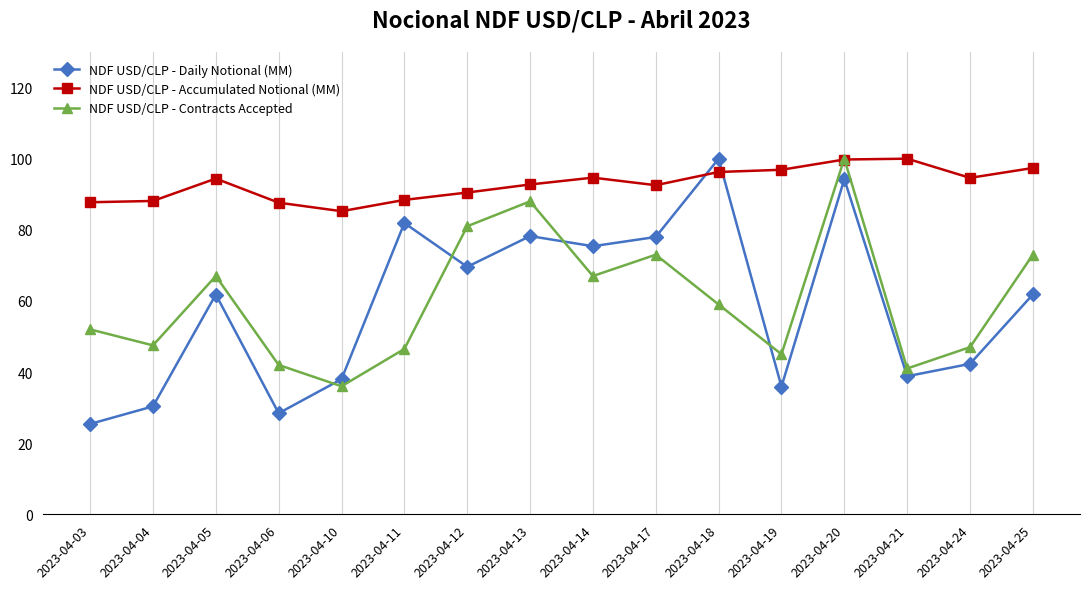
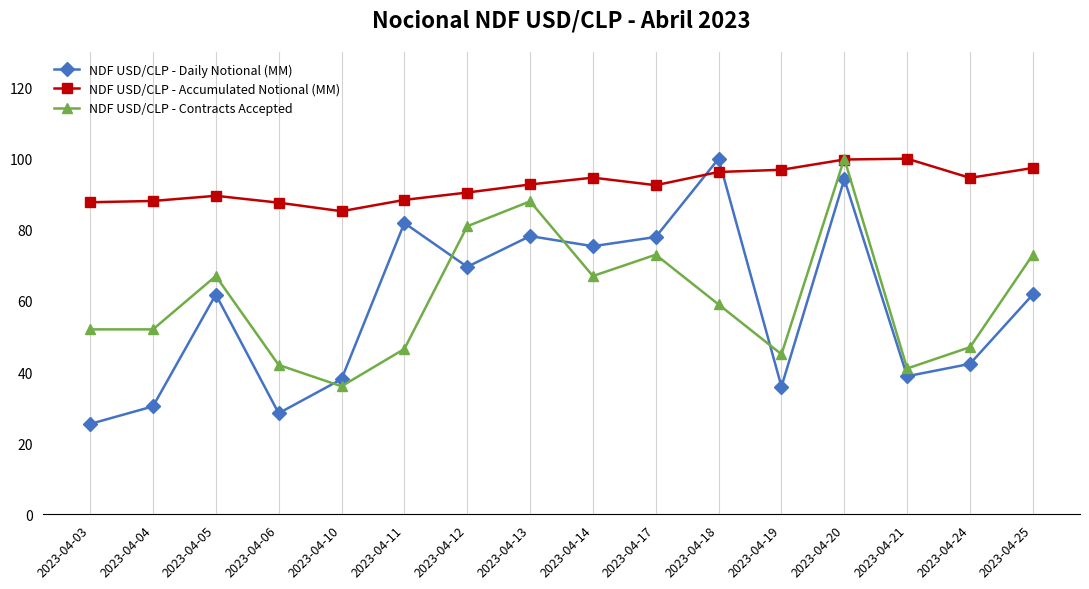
  {
    "NDF USD/CLP - Daily Notional (MM)": {
      "2023-04-03": 25,
      "2023-04-04": 30,
      "2023-04-05": 62,
      "2023-04-06": 28,
      "2023-04-10": 38,
      "2023-04-11": 82,
      "2023-04-12": 70,
      "2023-04-13": 78,
      "2023-04-14": 75,
      "2023-04-17": 78,
      "2023-04-18": 100,
      "2023-04-19": 36,
      "2023-04-20": 94,
      "2023-04-21": 39,
      "2023-04-24": 42,
      "2023-04-25": 62
    },
    "NDF USD/CLP - Accumulated Notional (MM)": {
      "2023-04-03": 88,
      "2023-04-04": 88,
-     "2023-04-05": 94,
+     "2023-04-05": 90,
      "2023-04-06": 88,
      "2023-04-10": 85,
      "2023-04-11": 88,
      "2023-04-12": 90,
      "2023-04-13": 93,
      "2023-04-14": 95,
      "2023-04-17": 93,
      "2023-04-18": 96,
      "2023-04-19": 97,
      "2023-04-21": 100,
      "2023-04-24": 95,
      "2023-04-25": 97
    },
    "NDF USD/CLP - Contracts Accepted": {
      "2023-04-03": 52,
-     "2023-04-04": 48,
+     "2023-04-04": 52,
      "2023-04-05": 67,
      "2023-04-06": 42,
      "2023-04-10": 36,
      "2023-04-11": 47,
      "2023-04-12": 81,
      "2023-04-13": 88,
      "2023-04-14": 67,
      "2023-04-17": 73,
      "2023-04-18": 59,
      "2023-04-19": 45,
      "2023-04-21": 41,
      "2023-04-24": 47,
      "2023-04-25": 73
    }
  }
